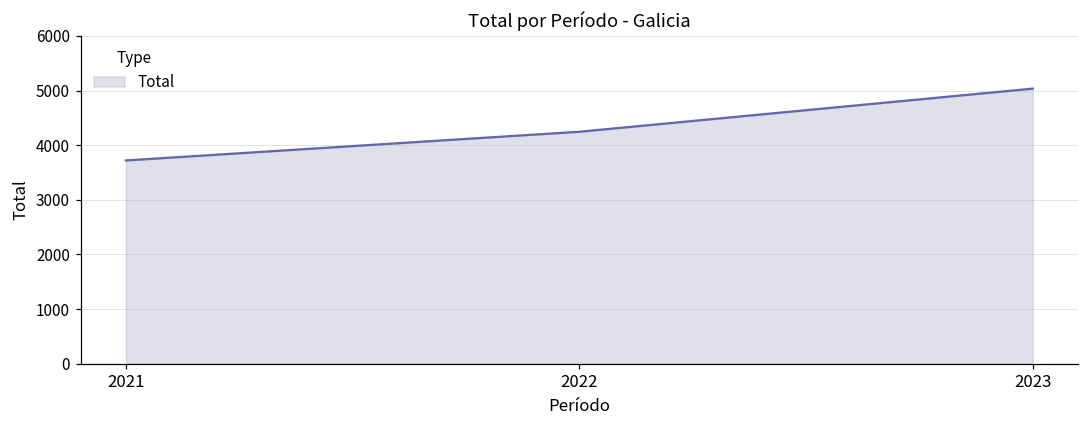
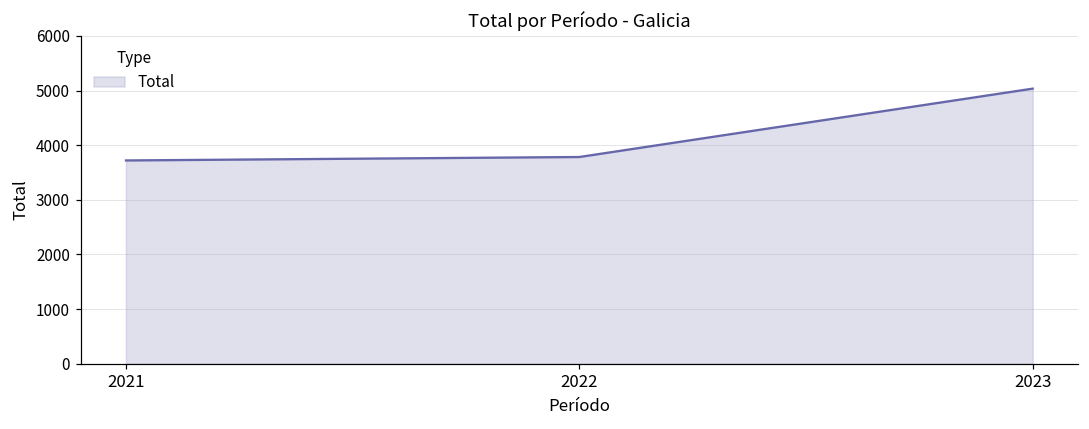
  {
    "2021": 3700,
-   "2022": 4200,
+   "2022": 3800,
    "2023": 5000
  }
